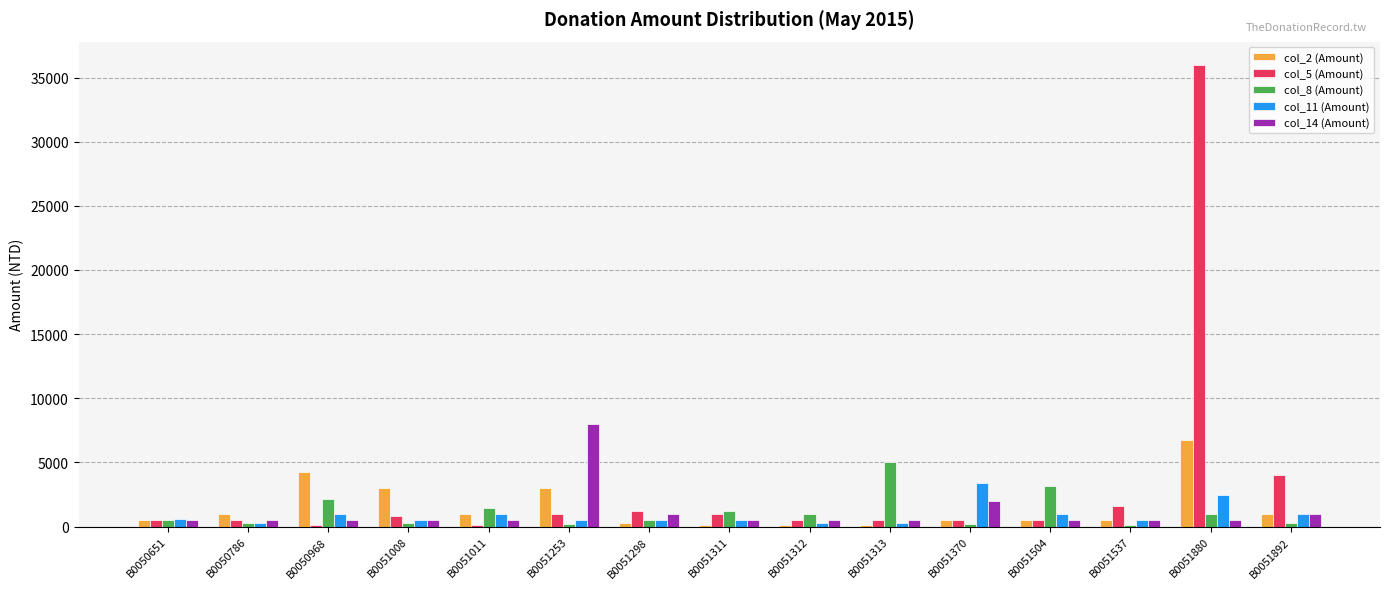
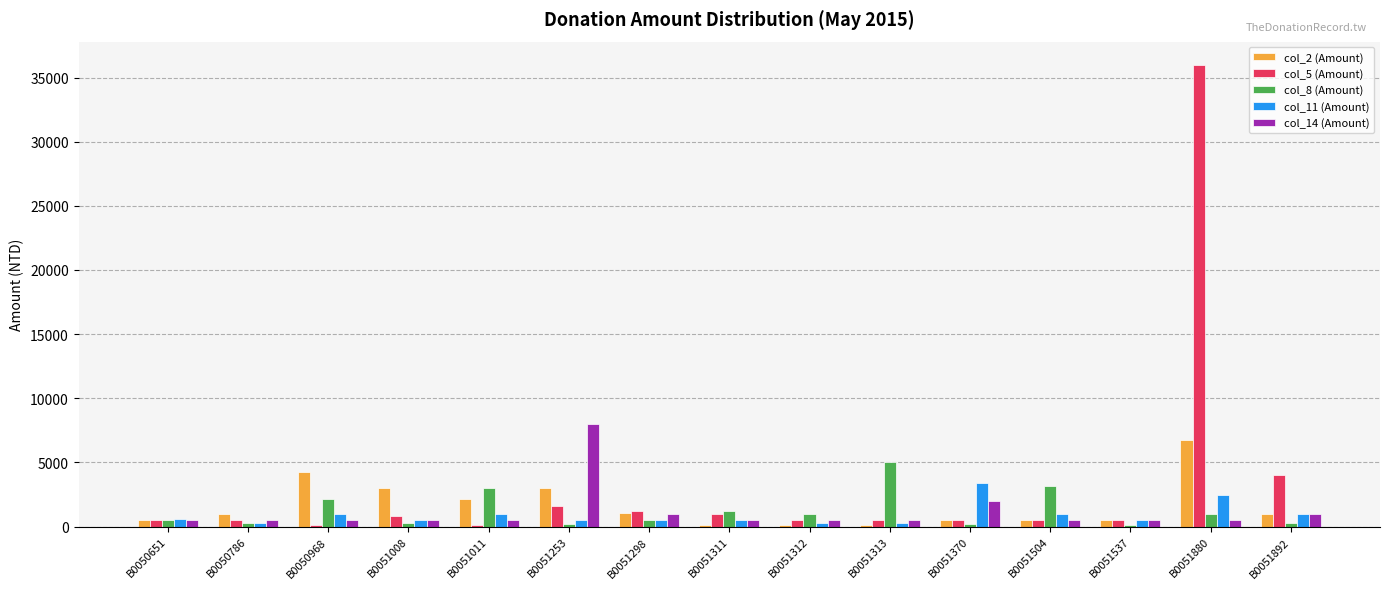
  {
    "col_2 (Amount)": {
      "B0050651": 500,
      "B0050786": 1000,
      "B0050968": 4300,
      "B0051008": 3000,
-     "B0051011": 1000,
+     "B0051011": 2100,
      "B0051253": 3000,
-     "B0051298": 300,
+     "B0051298": 1000,
      "B0051370": 500,
      "B0051504": 500,
      "B0051537": 500,
      "B0051880": 6800,
      "B0051892": 1000
    },
    "col_5 (Amount)": {
      "B0050651": 500,
      "B0050786": 500,
      "B0051008": 800,
-     "B0051253": 1000,
+     "B0051253": 1600,
      "B0051298": 1200,
      "B0051311": 1000,
      "B0051312": 500,
      "B0051313": 500,
      "B0051370": 500,
      "B0051504": 500,
-     "B0051537": 1600,
+     "B0051537": 500,
      "B0051880": 36000,
      "B0051892": 4000
    },
    "col_8 (Amount)": {
      "B0050651": 500,
      "B0050786": 300,
      "B0050968": 2200,
      "B0051008": 300,
-     "B0051011": 1400,
+     "B0051011": 3000,
      "B0051253": 200,
      "B0051298": 500,
      "B0051311": 1200,
      "B0051312": 1000,
      "B0051313": 5000,
      "B0051370": 200,
      "B0051504": 3200,
      "B0051880": 1000,
      "B0051892": 300
    },
    "col_11 (Amount)": {
      "B0050651": 600,
      "B0050786": 300,
      "B0050968": 1000,
      "B0051008": 500,
      "B0051011": 1000,
      "B0051253": 500,
      "B0051298": 500,
      "B0051311": 500,
      "B0051312": 300,
      "B0051313": 300,
      "B0051370": 3400,
      "B0051504": 1000,
      "B0051537": 500,
      "B0051880": 2500,
      "B0051892": 1000
    },
    "col_14 (Amount)": {
      "B0050651": 500,
      "B0050786": 500,
      "B0050968": 500,
      "B0051008": 500,
      "B0051011": 500,
      "B0051253": 8000,
      "B0051298": 1000,
      "B0051311": 500,
      "B0051312": 500,
      "B0051313": 500,
      "B0051370": 2000,
      "B0051504": 500,
      "B0051537": 500,
      "B0051880": 500,
      "B0051892": 1000
    }
  }
